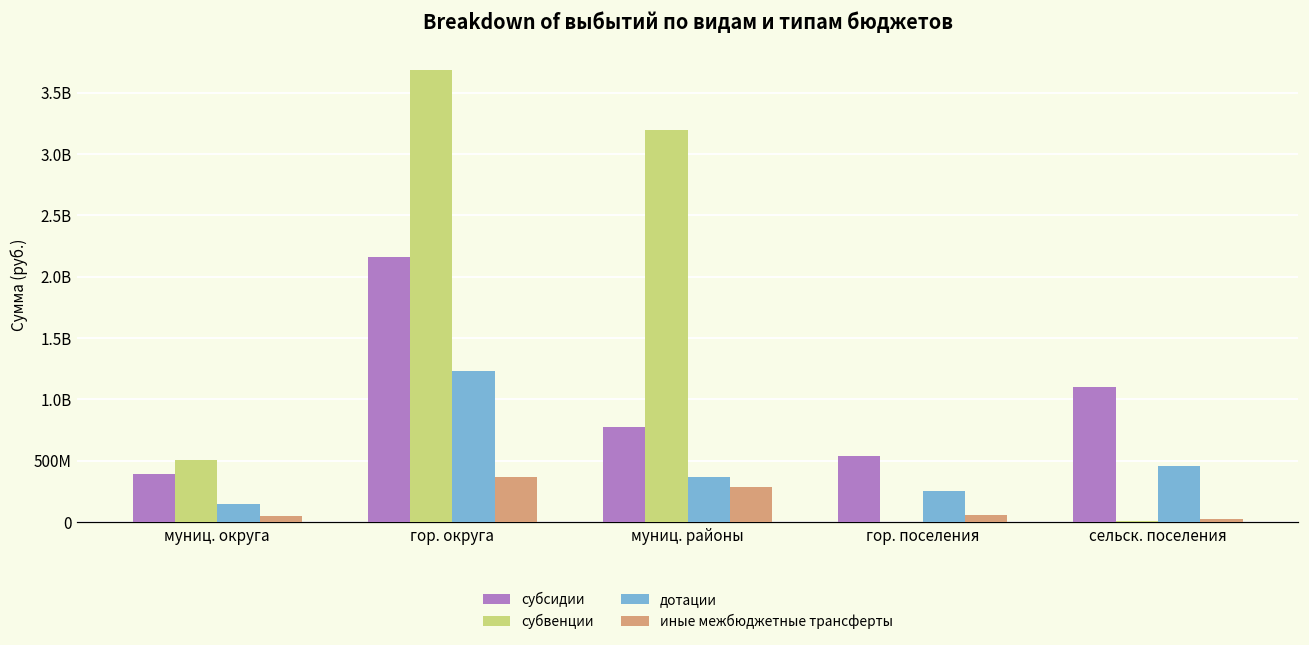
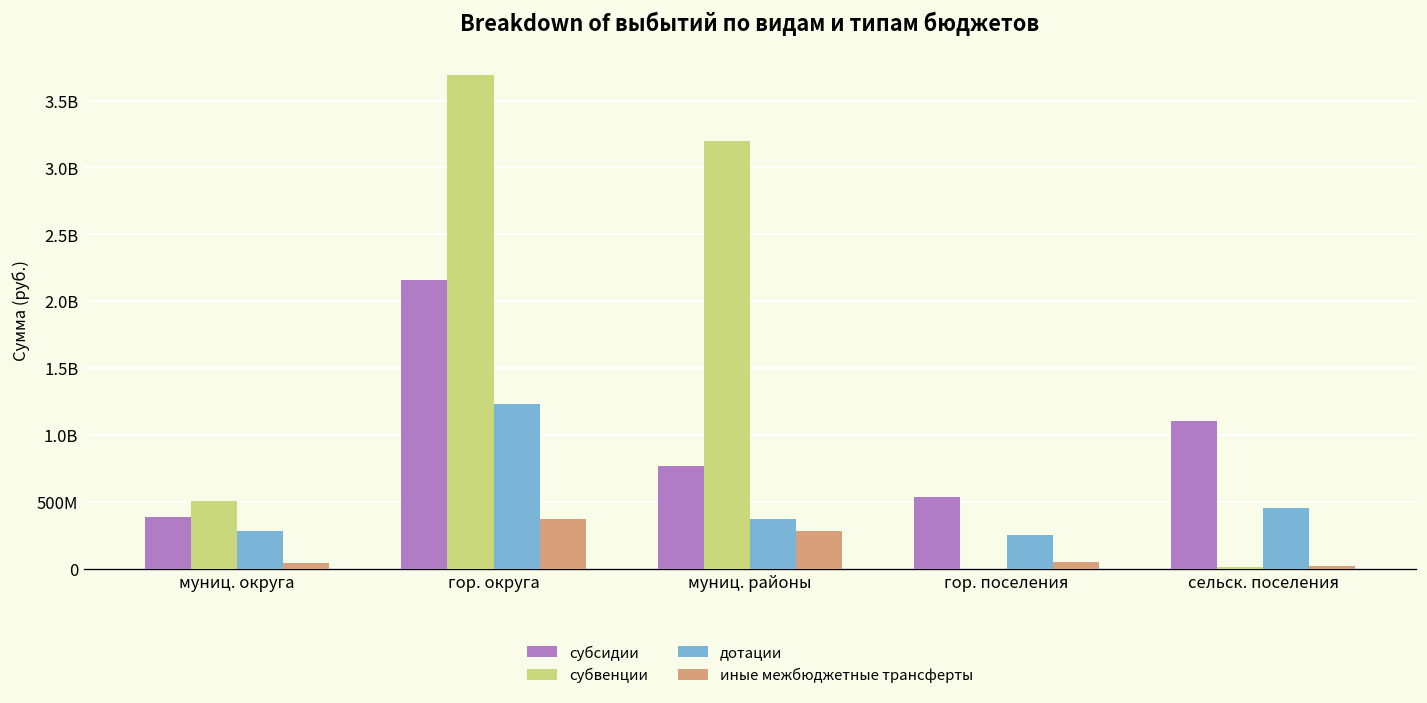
  {
    "субсидии": {
      "муниц. округа": 390000000,
      "гор. округа": 2160000000,
      "муниц. районы": 770000000,
      "гор. поселения": 540000000,
      "сельск. поселения": 1100000000
    },
    "дотации": {
-     "муниц. округа": 150000000,
+     "муниц. округа": 280000000,
      "гор. округа": 1240000000,
      "муниц. районы": 370000000,
      "гор. поселения": 250000000,
      "сельск. поселения": 450000000
    }
  }
